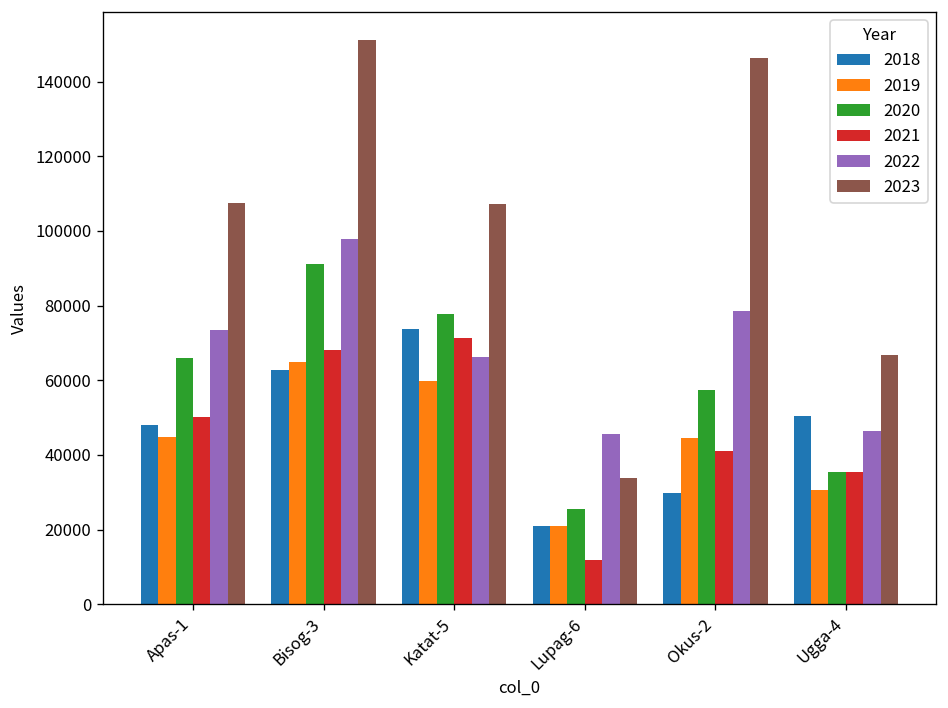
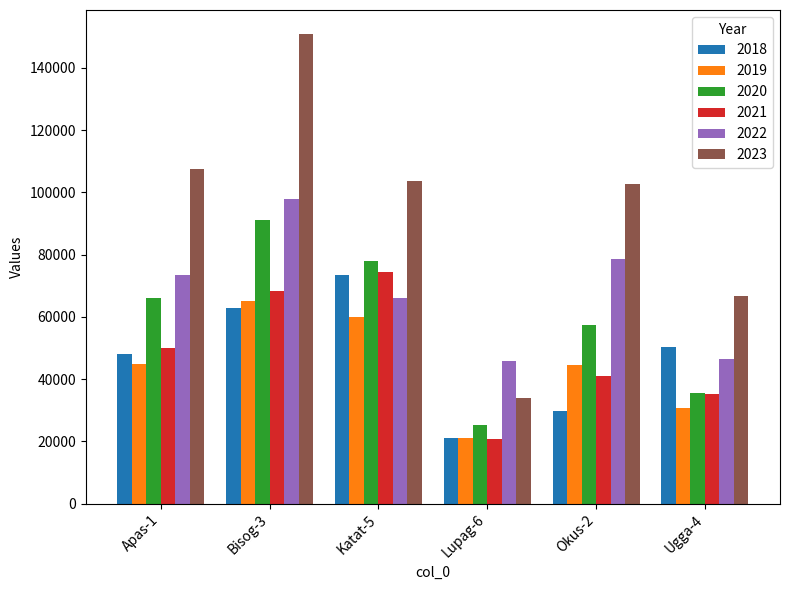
  {
    "2018": {
      "Apas-1": 48000,
      "Bisog-3": 63000,
      "Katat-5": 74000,
      "Lupag-6": 21000,
      "Okus-2": 30000,
      "Ugga-4": 50000
    },
    "2019": {
      "Apas-1": 45000,
      "Bisog-3": 65000,
      "Katat-5": 60000,
      "Lupag-6": 21000,
      "Okus-2": 44000,
      "Ugga-4": 31000
    },
    "2020": {
      "Apas-1": 66000,
      "Bisog-3": 91000,
      "Katat-5": 78000,
      "Lupag-6": 25000,
      "Okus-2": 57000,
      "Ugga-4": 36000
    },
    "2021": {
      "Apas-1": 50000,
      "Bisog-3": 68000,
-     "Katat-5": 71000,
-     "Lupag-6": 12000,
+     "Katat-5": 74000,
+     "Lupag-6": 21000,
      "Okus-2": 41000,
      "Ugga-4": 35000
    },
    "2022": {
      "Apas-1": 73000,
      "Bisog-3": 98000,
      "Katat-5": 66000,
      "Lupag-6": 46000,
      "Okus-2": 78000,
      "Ugga-4": 46000
    },
    "2023": {
      "Apas-1": 108000,
      "Bisog-3": 151000,
-     "Katat-5": 107000,
+     "Katat-5": 104000,
      "Lupag-6": 34000,
-     "Okus-2": 146000,
+     "Okus-2": 103000,
      "Ugga-4": 67000
    }
  }
